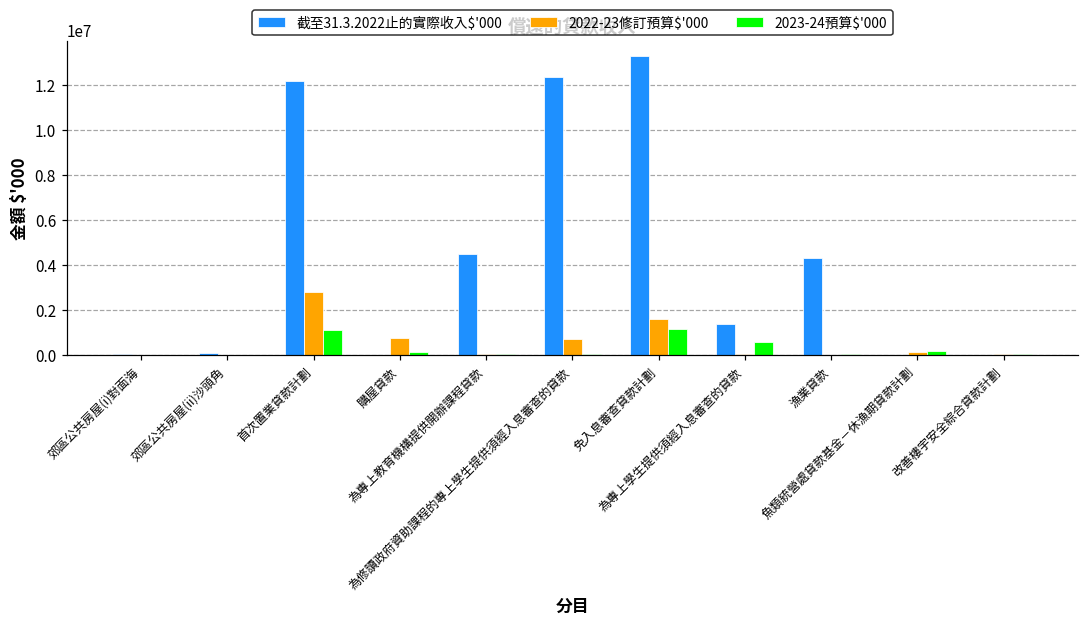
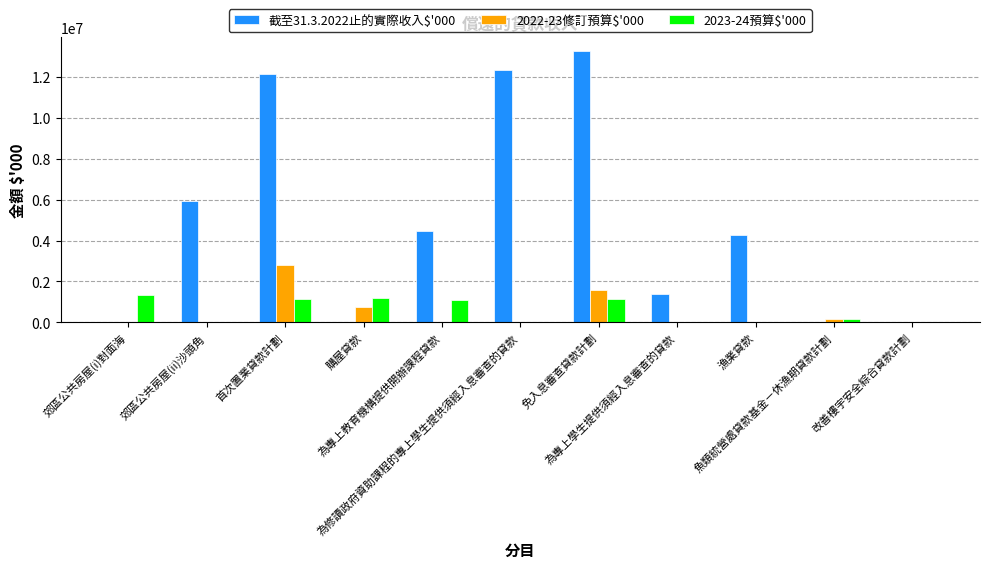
  {
    "截至31.3.2022止的實際收入$'000": {
-     "郊區公共房屋(ii)沙頭角": 100000,
+     "郊區公共房屋(ii)沙頭角": 5900000,
      "首次置業貸款計劃": 12200000,
      "購屋貸款": 0,
      "為專上教育機構提供開辦課程貸款": 4500000,
      "為修讀政府資助課程的專上學生提供須經入息審查的貸款": 12300000,
      "免入息審查貸款計劃": 13300000,
      "為專上學生提供須經入息審查的貸款": 1400000,
      "漁業貸款": 4300000,
      "魚類統營處貸款基金－休漁期貸款計劃": 0,
      "改善樓宇安全綜合貸款計劃": 0
    },
    "2022-23修訂預算$'000": {
      "首次置業貸款計劃": 2800000,
      "購屋貸款": 800000,
-     "為修讀政府資助課程的專上學生提供須經入息審查的貸款": 700000,
+     "為修讀政府資助課程的專上學生提供須經入息審查的貸款": 0,
      "免入息審查貸款計劃": 1600000,
      "魚類統營處貸款基金－休漁期貸款計劃": 100000
    },
    "2023-24預算$'000": {
-     "郊區公共房屋(i)對面海": 0,
+     "郊區公共房屋(i)對面海": 1300000,
      "首次置業貸款計劃": 1100000,
-     "購屋貸款": 100000,
-     "為專上教育機構提供開辦課程貸款": 0,
+     "購屋貸款": 1200000,
+     "為專上教育機構提供開辦課程貸款": 1100000,
      "免入息審查貸款計劃": 1100000,
-     "為專上學生提供須經入息審查的貸款": 600000,
+     "為專上學生提供須經入息審查的貸款": 0,
      "魚類統營處貸款基金－休漁期貸款計劃": 100000
    }
  }
